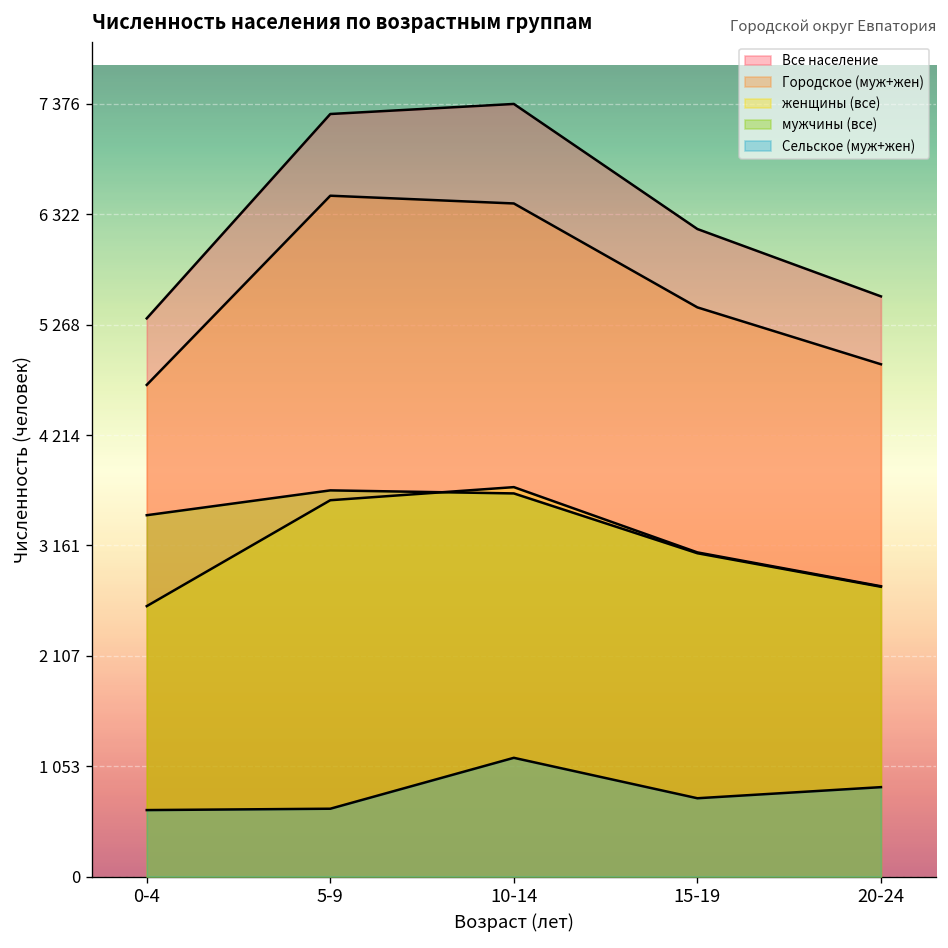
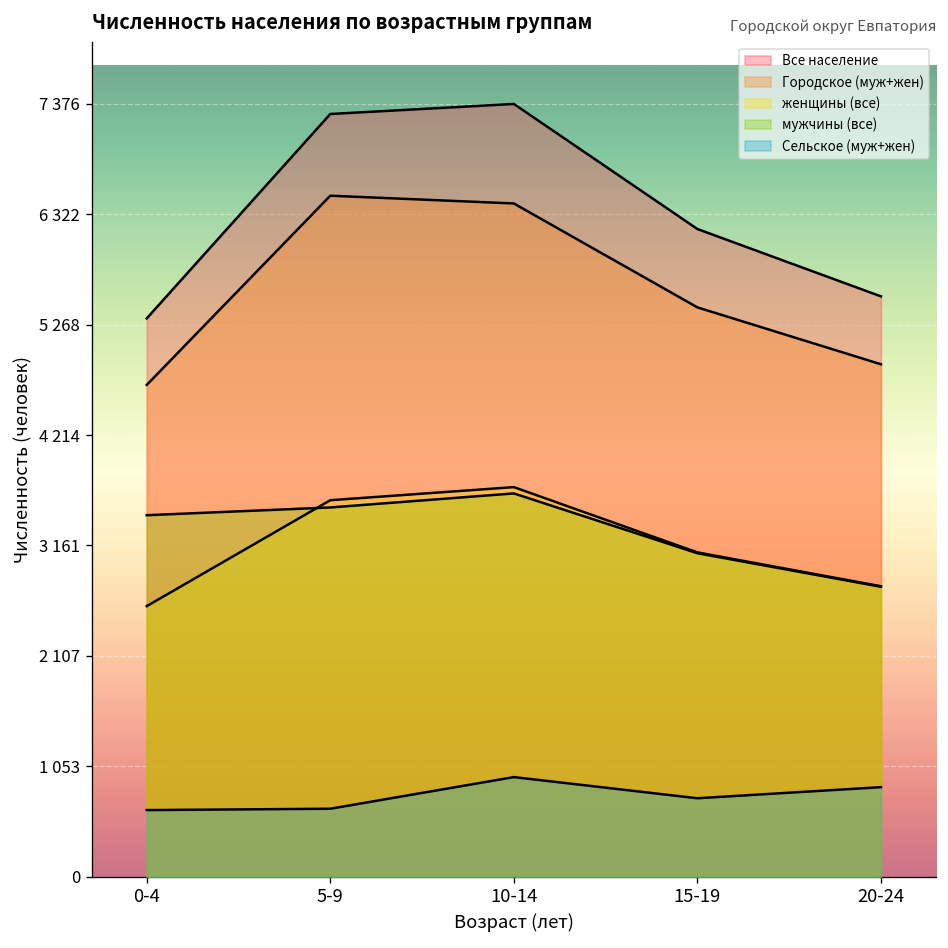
  {
    "мужчины (все)": {
      "0-4": 3500,
-     "5-9": 3700,
+     "5-9": 3500,
      "10-14": 3700
    },
    "Сельское (муж+жен)": {
      "0-4": 600,
      "5-9": 600,
-     "10-14": 1100,
+     "10-14": 1000,
      "15-19": 700,
      "20-24": 900
    }
  }
